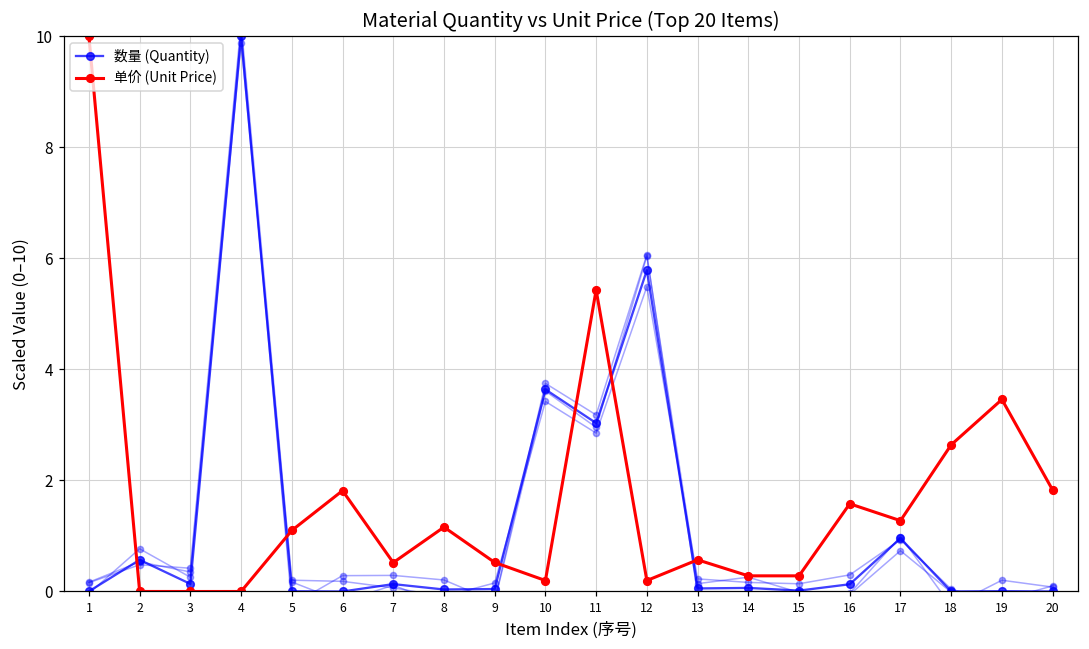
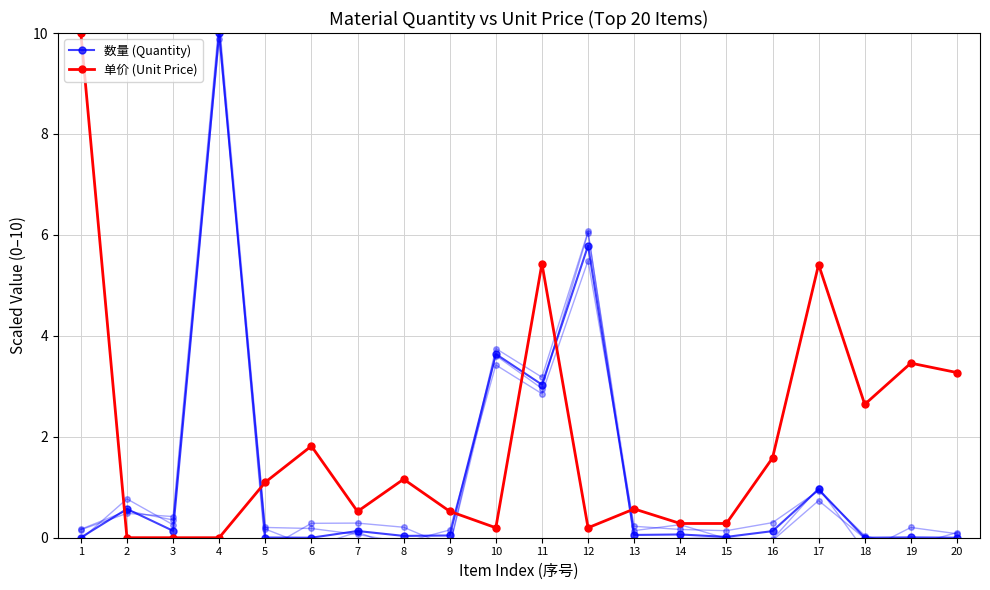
  {
    "单价 (Unit Price)": {
      "1": 10.0,
      "2": 0.0,
      "3": 0.0,
      "4": 0.0,
      "5": 1.1,
      "6": 1.8,
      "7": 0.5,
      "8": 1.2,
      "9": 0.5,
      "10": 0.2,
      "11": 5.4,
      "12": 0.2,
      "13": 0.6,
      "15": 0.3,
      "16": 1.6,
-     "17": 1.3,
+     "17": 5.4,
      "18": 2.6,
      "19": 3.5,
-     "20": 1.8
+     "20": 3.3
    }
  }
